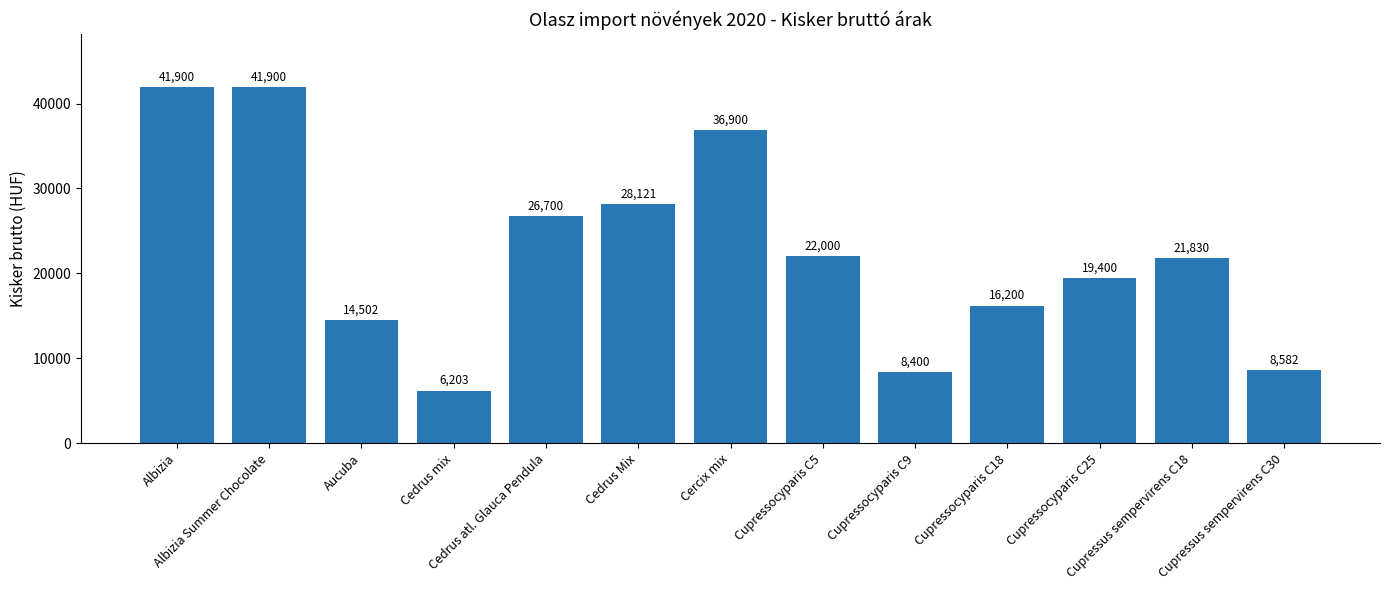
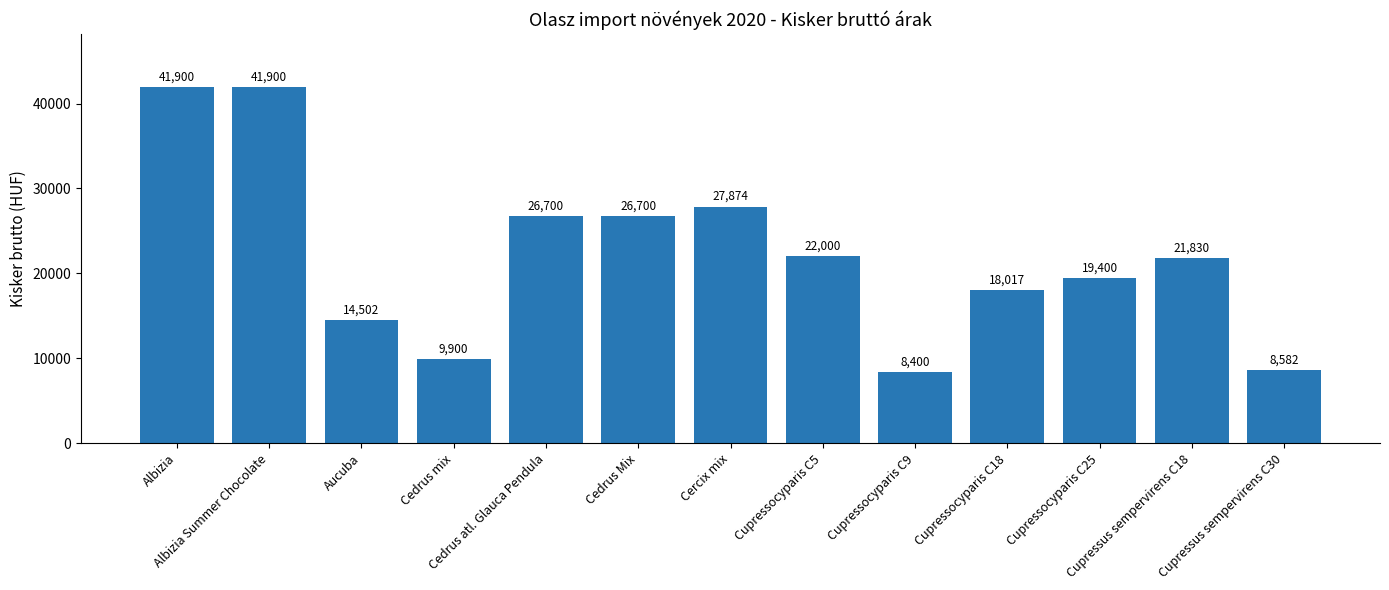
  {
    "Albizia": "41,900",
    "Albizia Summer Chocolate": "41,900",
    "Aucuba": "14,502",
-   "Cedrus mix": "6,203",
+   "Cedrus mix": "9,900",
    "Cedrus atl. Glauca Pendula": "26,700",
-   "Cedrus Mix": "28,121",
-   "Cercix mix": "36,900",
+   "Cedrus Mix": "26,700",
+   "Cercix mix": "27,874",
    "Cupressocyparis C5": "22,000",
    "Cupressocyparis C9": "8,400",
-   "Cupressocyparis C18": "16,200",
+   "Cupressocyparis C18": "18,017",
    "Cupressocyparis C25": "19,400",
    "Cupressus sempervirens C18": "21,830",
    "Cupressus sempervirens C30": "8,582"
  }
